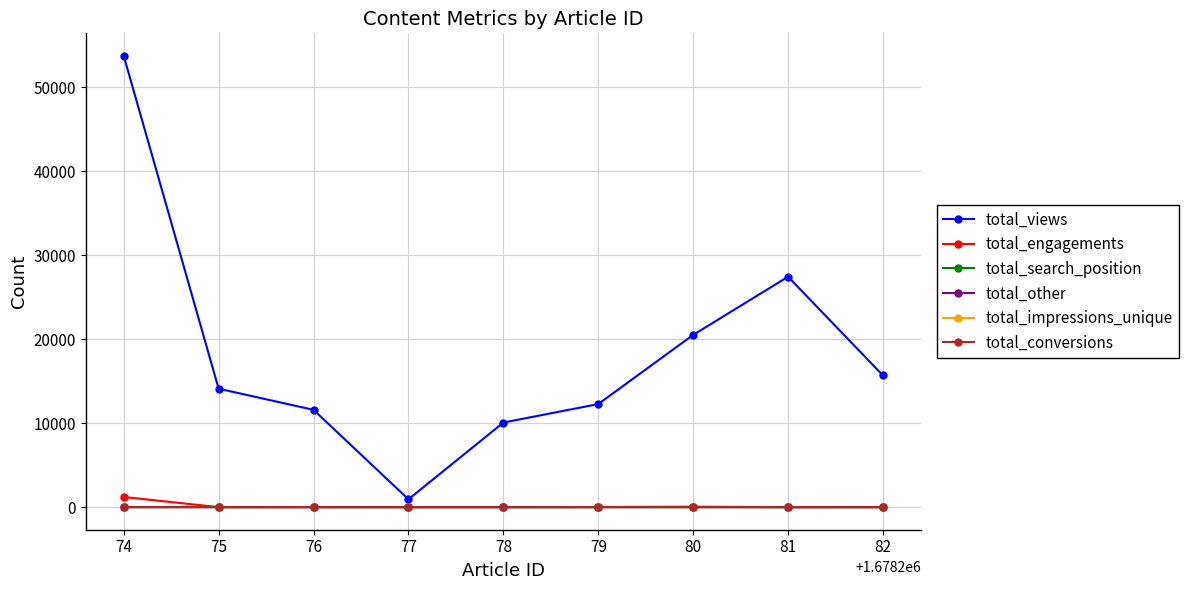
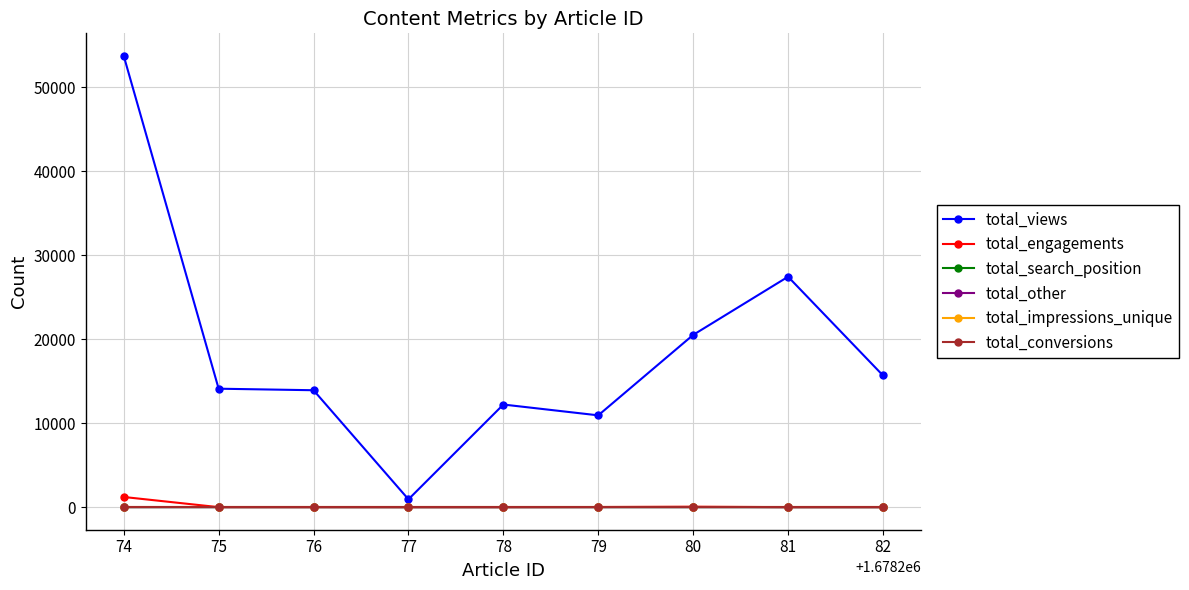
  {
    "total_views": {
      "74": 54000,
      "75": 14000,
-     "76": 12000,
+     "76": 14000,
      "77": 1000,
-     "78": 10000,
-     "79": 12000,
+     "78": 12000,
+     "79": 11000,
      "80": 21000,
      "81": 27000,
      "82": 16000
    },
    "total_engagements": {
      "74": 1000
    },
    "total_conversions": {
      "74": 0
    }
  }
